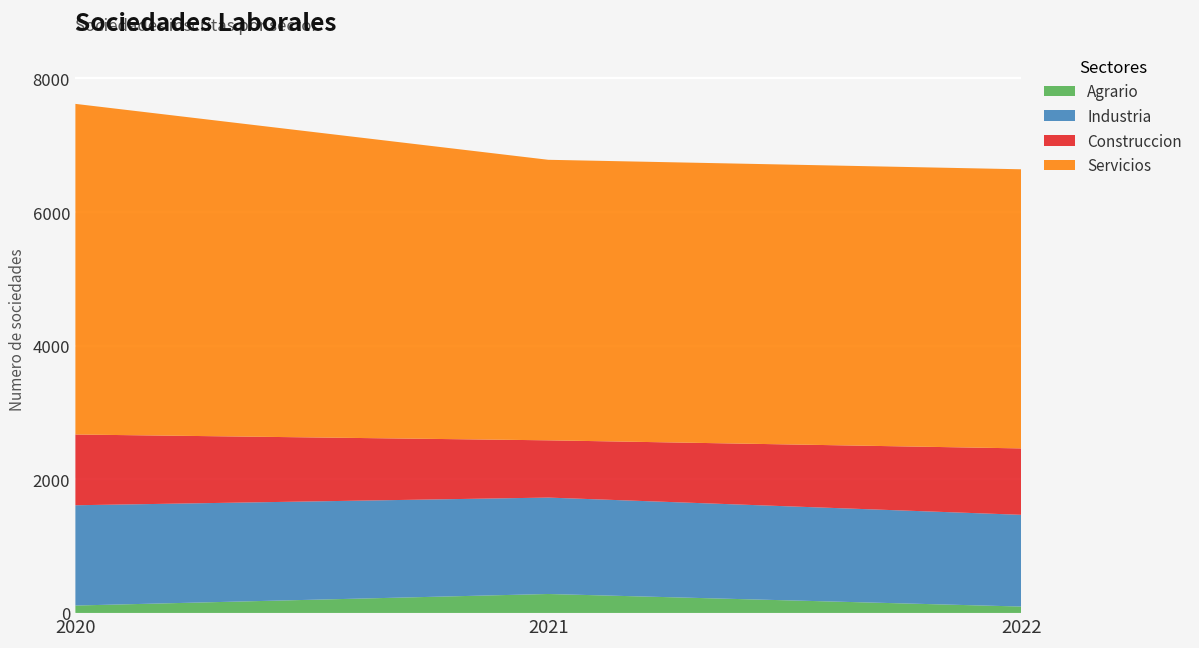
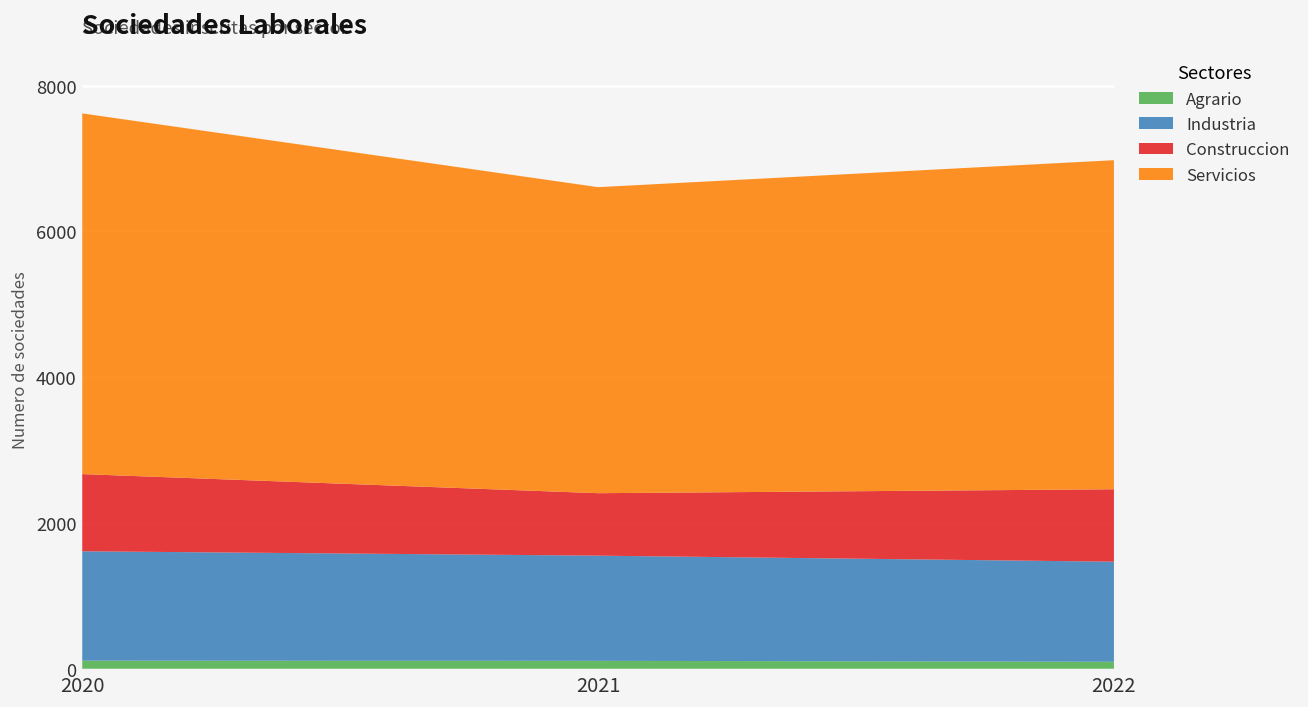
  {
    "Agrario": {
      "2020": 100,
-     "2021": 300,
+     "2021": 100,
      "2022": 100
    },
    "Industria": {
      "2020": 1500,
      "2021": 1400,
      "2022": 1400
    },
    "Construccion": {
      "2020": 1100,
      "2021": 900,
      "2022": 1000
    },
    "Servicios": {
      "2020": 4900,
      "2021": 4200,
-     "2022": 4200
+     "2022": 4500
    }
  }
